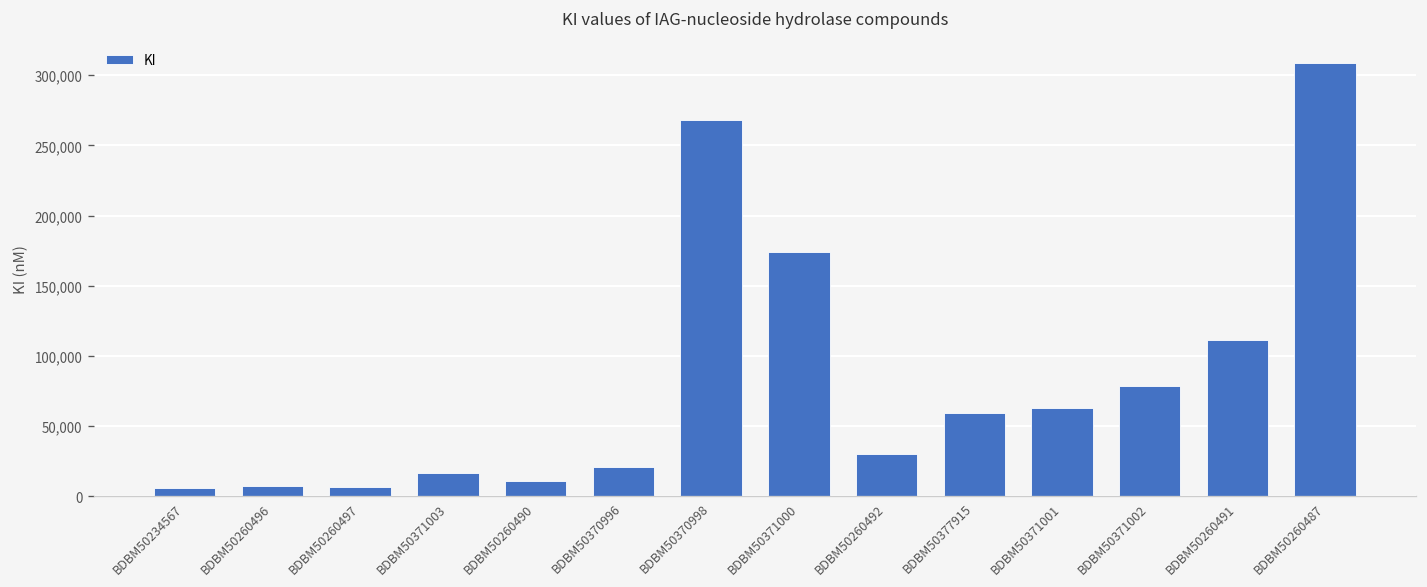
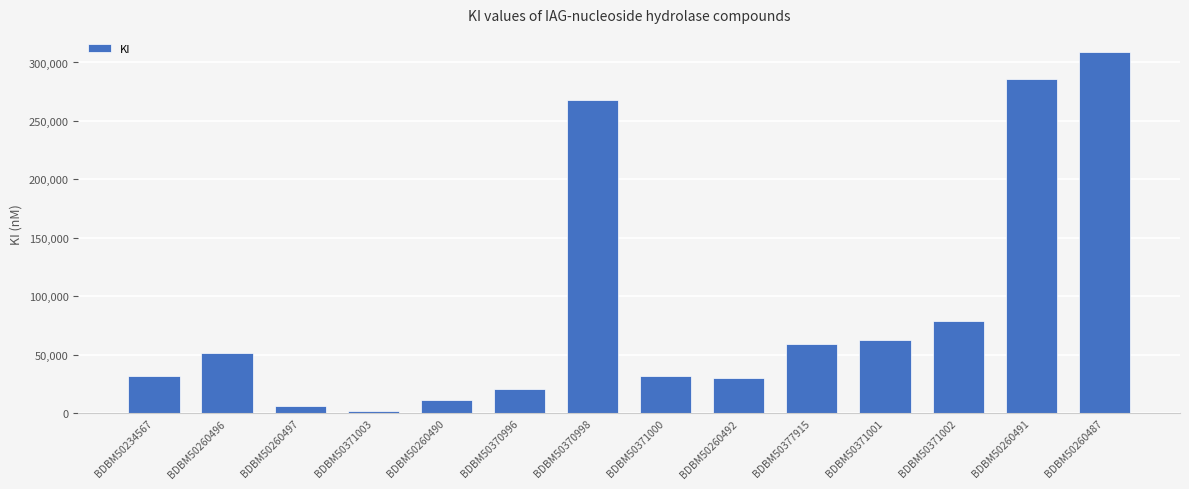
  {
-   "BDBM50234567": "6,000",
-   "BDBM50260496": "7,000",
+   "BDBM50234567": "32,000",
+   "BDBM50260496": "52,000",
    "BDBM50260497": "7,000",
-   "BDBM50371003": "16,000",
+   "BDBM50371003": "2,000",
    "BDBM50260490": "11,000",
    "BDBM50370996": "21,000",
    "BDBM50370998": "268,000",
-   "BDBM50371000": "174,000",
+   "BDBM50371000": "32,000",
    "BDBM50260492": "30,000",
    "BDBM50377915": "59,000",
    "BDBM50371001": "63,000",
    "BDBM50371002": "79,000",
-   "BDBM50260491": "112,000",
+   "BDBM50260491": "286,000",
    "BDBM50260487": "309,000"
  }
